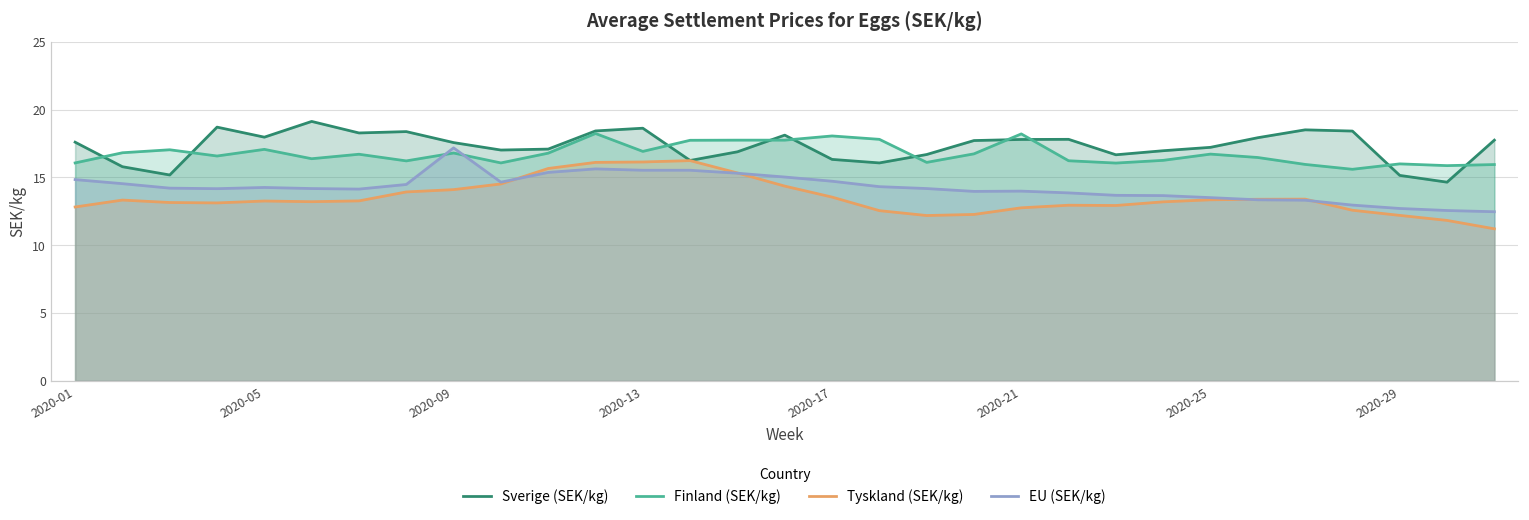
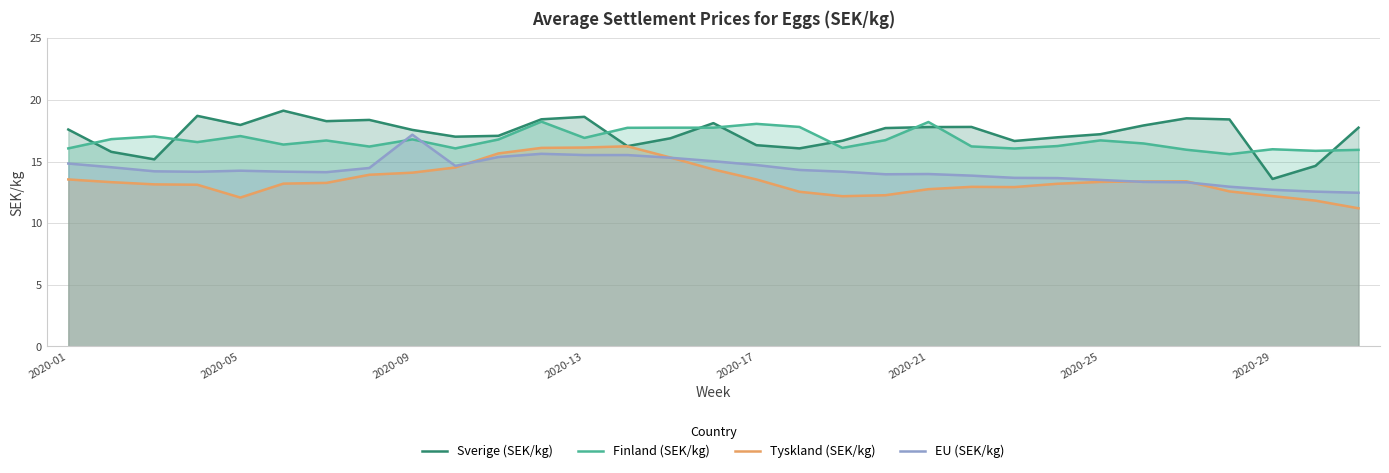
  {
    "Sverige (SEK/kg)": {
      "2020-01": 17.6,
      "2020-05": 18.0,
      "2020-09": 17.6,
      "2020-13": 18.6,
      "2020-17": 16.3,
      "2020-21": 17.8,
      "2020-25": 17.2,
-     "2020-29": 15.2
+     "2020-29": 13.6
    },
    "Finland (SEK/kg)": {
      "2020-01": 16.1,
      "2020-05": 17.1,
      "2020-09": 16.8,
      "2020-13": 16.9,
      "2020-17": 18.1,
      "2020-21": 18.2,
      "2020-25": 16.7,
      "2020-29": 16.0
    },
    "Tyskland (SEK/kg)": {
-     "2020-01": 12.8,
-     "2020-05": 13.3,
+     "2020-01": 13.6,
+     "2020-05": 12.1,
      "2020-09": 14.1,
      "2020-13": 16.1,
      "2020-17": 13.6,
      "2020-21": 12.8,
      "2020-29": 12.2
    },
    "EU (SEK/kg)": {
      "2020-01": 14.8,
      "2020-05": 14.3,
      "2020-09": 17.2,
      "2020-13": 15.5,
      "2020-17": 14.7,
      "2020-21": 14.0,
      "2020-29": 12.7
    }
  }
